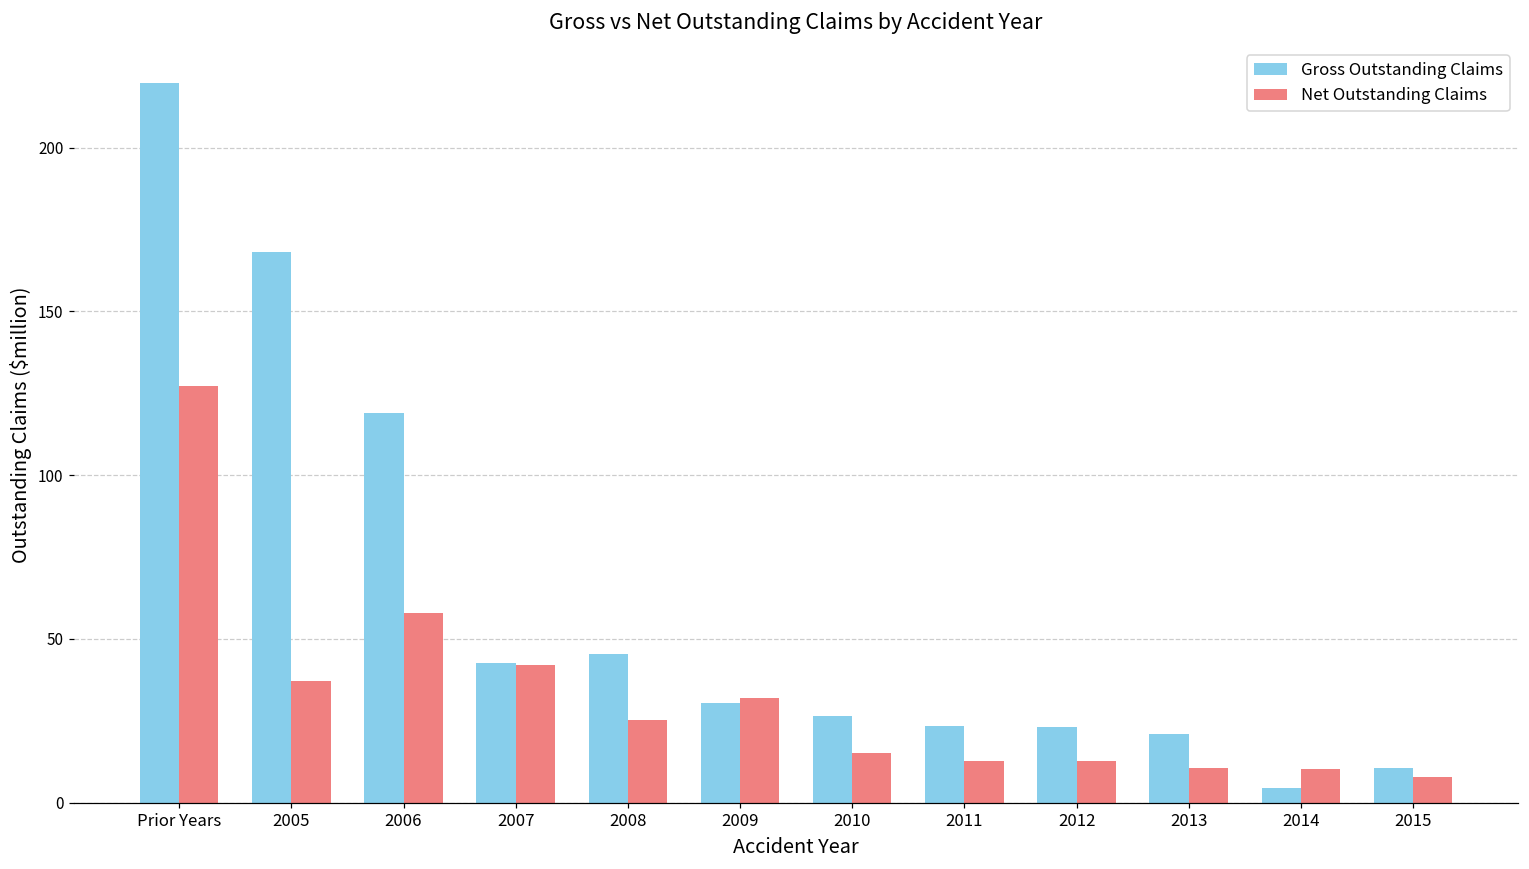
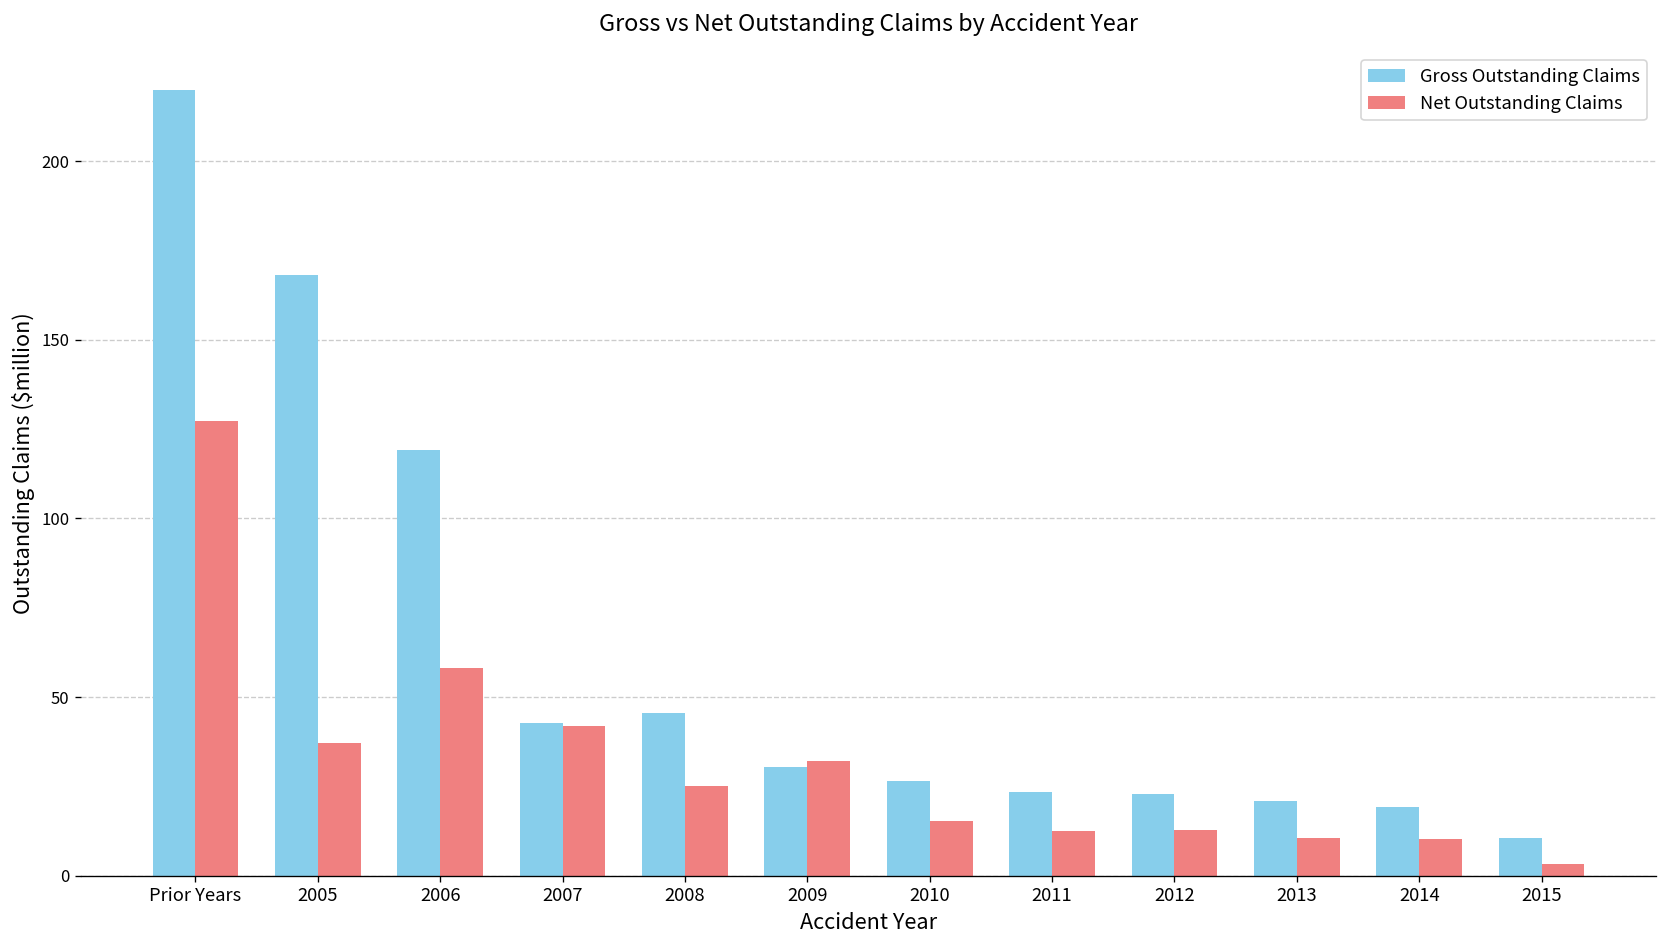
  {
    "Gross Outstanding Claims": {
      "Prior Years": 220,
      "2005": 168,
      "2006": 119,
      "2007": 43,
      "2008": 45,
      "2009": 31,
      "2010": 27,
      "2011": 24,
      "2012": 23,
      "2013": 21,
-     "2014": 5,
+     "2014": 19,
      "2015": 11
    },
    "Net Outstanding Claims": {
      "Prior Years": 127,
      "2005": 37,
      "2006": 58,
      "2007": 42,
      "2008": 25,
      "2009": 32,
      "2010": 15,
      "2011": 13,
      "2012": 13,
      "2013": 11,
      "2014": 10,
-     "2015": 8
+     "2015": 3
    }
  }
